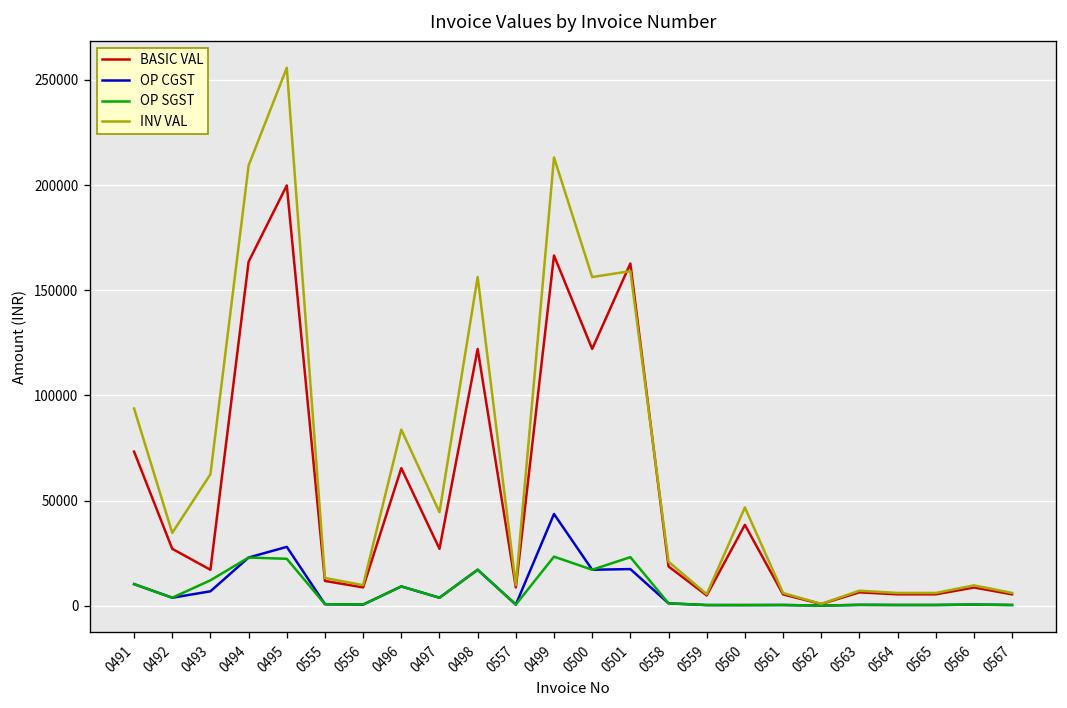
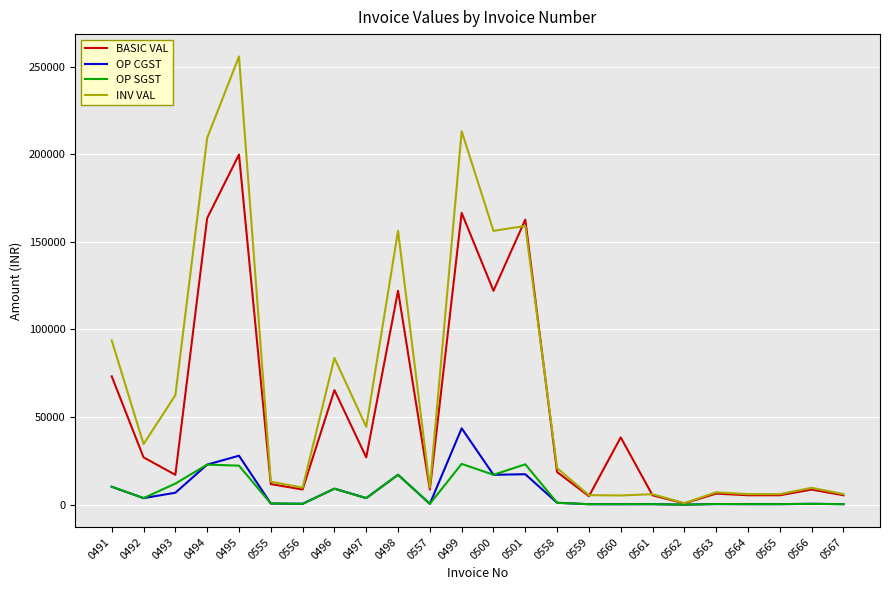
  {
    "BASIC VAL": {
      "0491": 73000,
      "0492": 27000,
      "0493": 17000,
      "0494": 164000,
      "0495": 200000,
      "0496": 65000,
      "0497": 27000,
      "0498": 122000,
      "0499": 166000,
      "0500": 122000,
      "0501": 163000,
      "0558": 19000,
      "0560": 38000
    },
    "OP CGST": {
      "0493": 7000,
      "0495": 28000,
      "0499": 44000,
      "0501": 17000
    },
    "OP SGST": {
      "0493": 12000,
      "0495": 22000,
      "0499": 23000,
      "0501": 23000
    },
    "INV VAL": {
      "0491": 94000,
      "0492": 35000,
      "0493": 62000,
      "0494": 209000,
      "0495": 256000,
      "0496": 84000,
      "0497": 44000,
      "0498": 156000,
      "0499": 213000,
      "0500": 156000,
      "0501": 159000,
      "0558": 21000,
-     "0560": 47000
+     "0560": 5000
    }
  }
